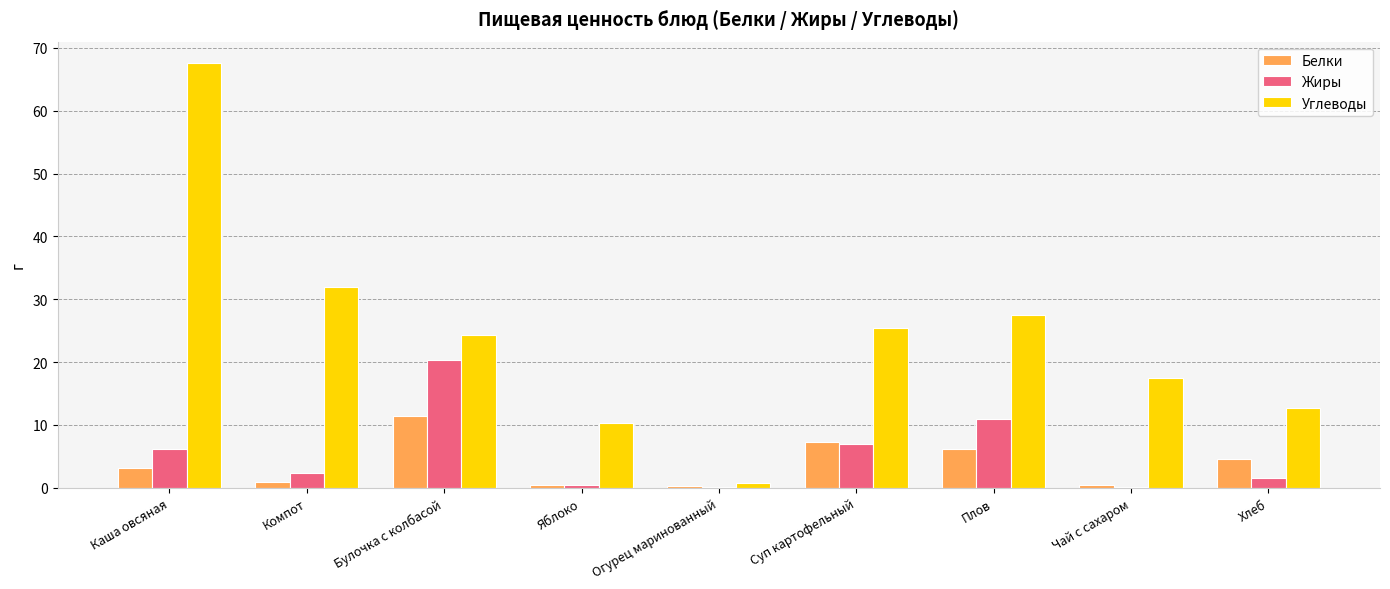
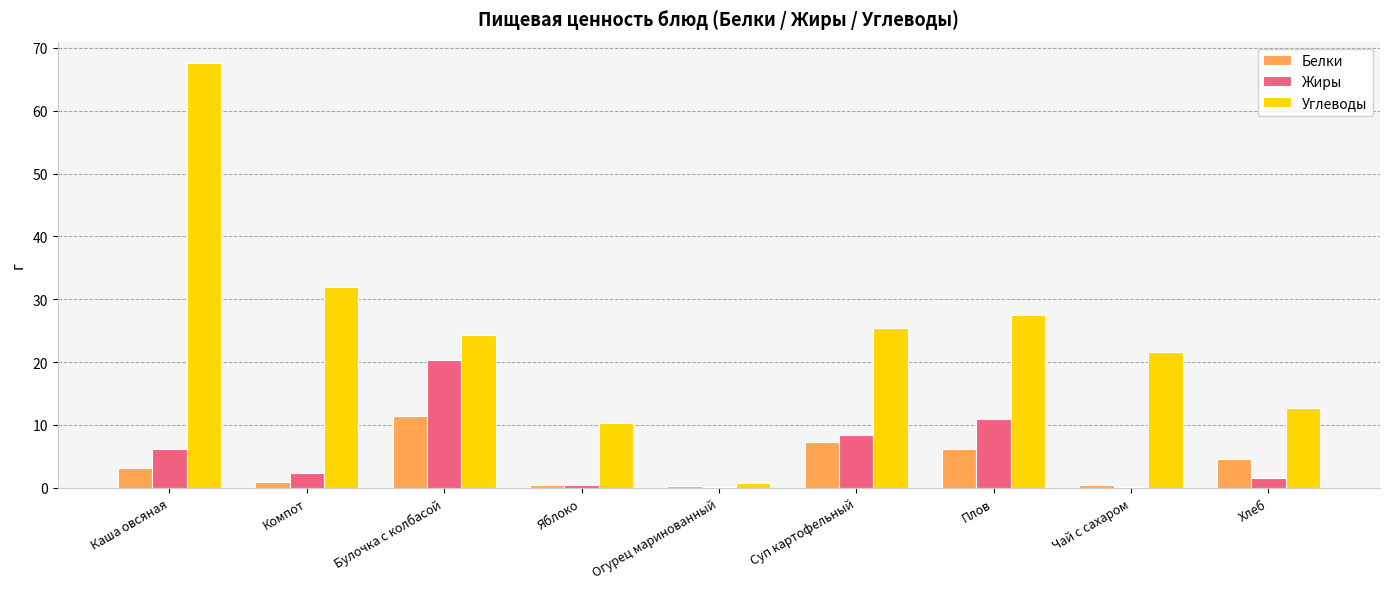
  {
    "Белки": {
      "Каша овсяная": 3,
      "Компот": 1,
      "Булочка с колбасой": 11,
      "Яблоко": 0,
      "Суп картофельный": 7,
      "Плов": 6,
      "Чай с сахаром": 0,
      "Хлеб": 5
    },
    "Жиры": {
      "Каша овсяная": 6,
      "Компот": 2,
      "Булочка с колбасой": 20,
      "Яблоко": 0,
-     "Суп картофельный": 7,
+     "Суп картофельный": 8,
      "Плов": 11,
      "Хлеб": 2
    },
    "Углеводы": {
      "Каша овсяная": 68,
      "Компот": 32,
      "Булочка с колбасой": 24,
      "Яблоко": 10,
      "Огурец маринованный": 1,
      "Суп картофельный": 25,
      "Плов": 28,
-     "Чай с сахаром": 18,
+     "Чай с сахаром": 22,
      "Хлеб": 13
    }
  }
